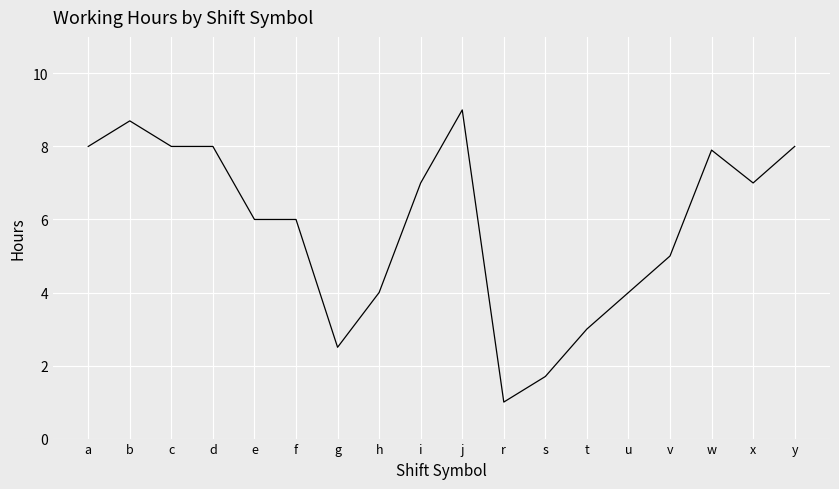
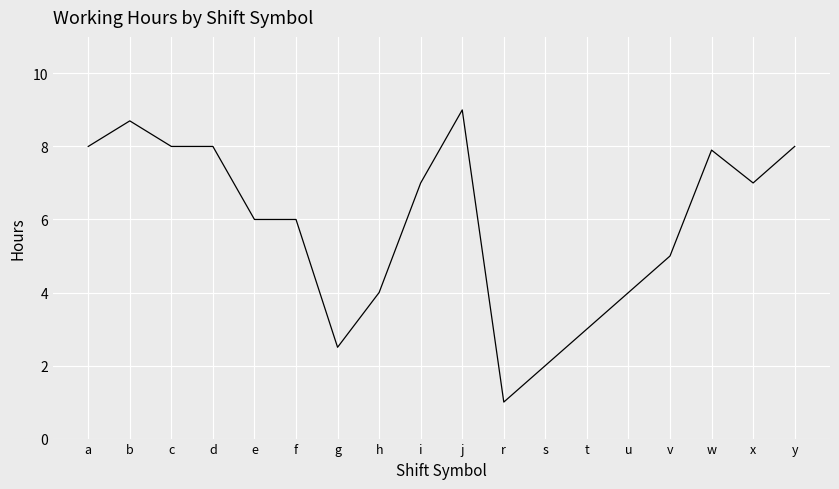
  {
    "a": 8.0,
    "b": 8.7,
    "c": 8.0,
    "d": 8.0,
    "e": 6.0,
    "f": 6.0,
    "g": 2.5,
    "h": 4.0,
    "i": 7.0,
    "j": 9.0,
    "r": 1.0,
-   "s": 1.7,
+   "s": 2.0,
    "t": 3.0,
    "u": 4.0,
    "v": 5.0,
    "w": 7.9,
    "x": 7.0,
    "y": 8.0
  }
